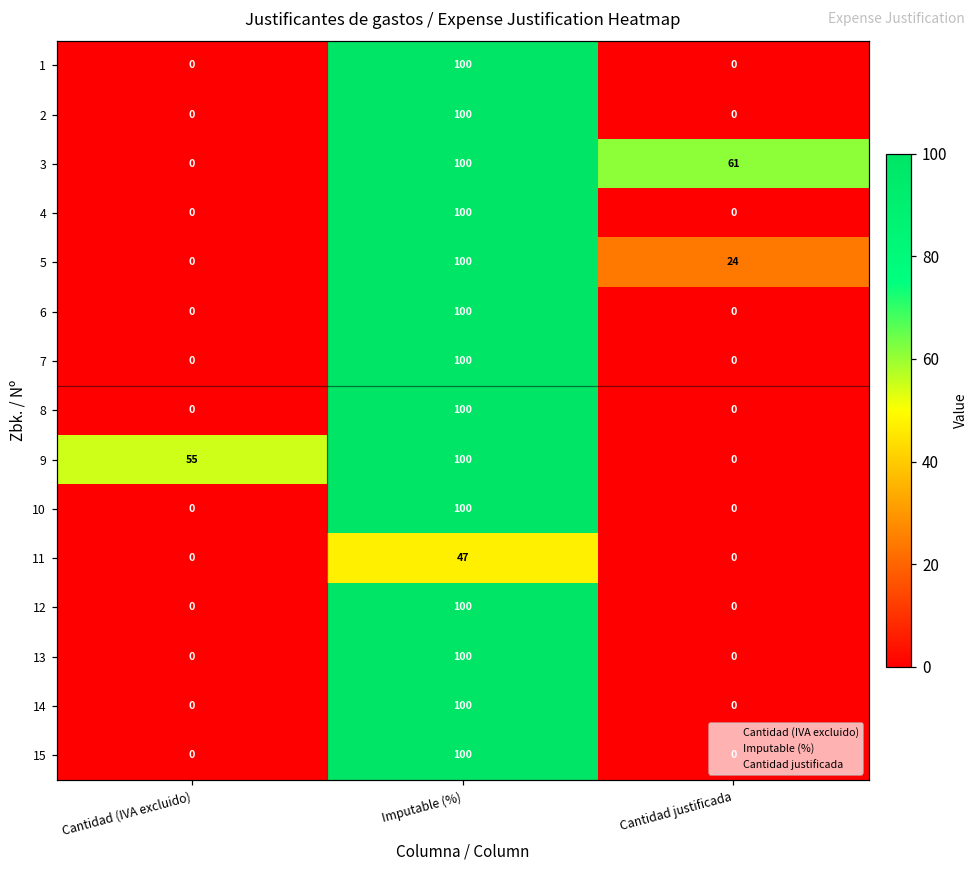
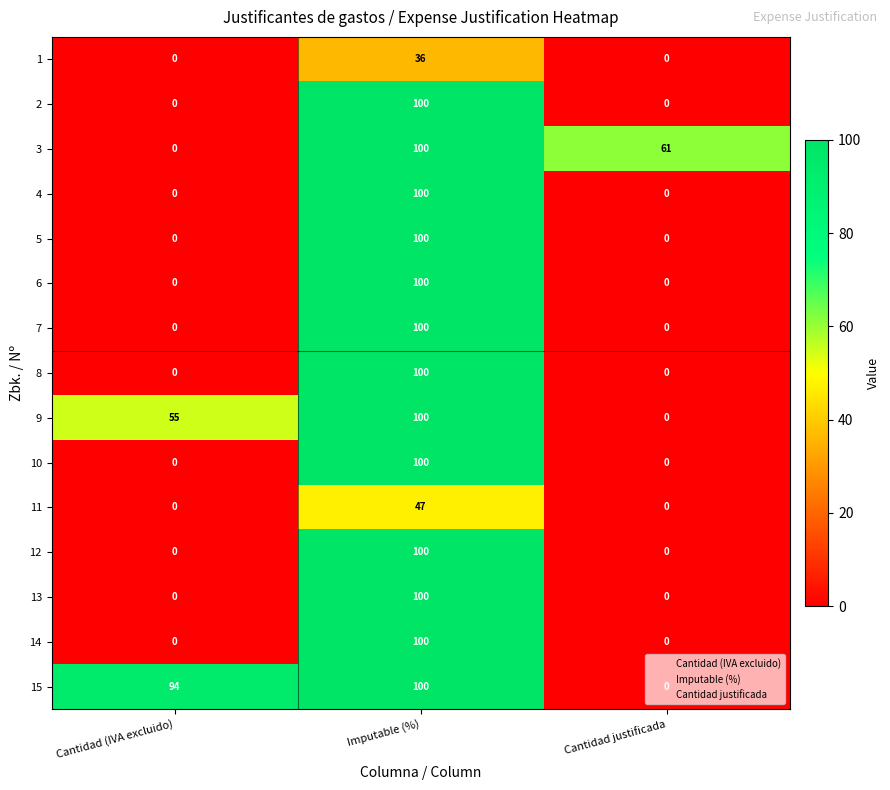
  {
    "1": {
      "Cantidad (IVA excluido)": 0,
-     "Imputable (%)": 100,
+     "Imputable (%)": 36,
      "Cantidad justificada": 0
    },
    "2": {
      "Cantidad (IVA excluido)": 0,
      "Imputable (%)": 100,
      "Cantidad justificada": 0
    },
    "3": {
      "Cantidad (IVA excluido)": 0,
      "Imputable (%)": 100,
      "Cantidad justificada": 61
    },
    "4": {
      "Cantidad (IVA excluido)": 0,
      "Imputable (%)": 100,
      "Cantidad justificada": 0
    },
    "5": {
      "Cantidad (IVA excluido)": 0,
      "Imputable (%)": 100,
-     "Cantidad justificada": 24
+     "Cantidad justificada": 0
    },
    "6": {
      "Cantidad (IVA excluido)": 0,
      "Imputable (%)": 100,
      "Cantidad justificada": 0
    },
    "7": {
      "Cantidad (IVA excluido)": 0,
      "Imputable (%)": 100,
      "Cantidad justificada": 0
    },
    "8": {
      "Cantidad (IVA excluido)": 0,
      "Imputable (%)": 100,
      "Cantidad justificada": 0
    },
    "9": {
      "Cantidad (IVA excluido)": 55,
      "Imputable (%)": 100,
      "Cantidad justificada": 0
    },
    "10": {
      "Cantidad (IVA excluido)": 0,
      "Imputable (%)": 100,
      "Cantidad justificada": 0
    },
    "11": {
      "Cantidad (IVA excluido)": 0,
      "Imputable (%)": 47,
      "Cantidad justificada": 0
    },
    "12": {
      "Cantidad (IVA excluido)": 0,
      "Imputable (%)": 100,
      "Cantidad justificada": 0
    },
    "13": {
      "Cantidad (IVA excluido)": 0,
      "Imputable (%)": 100,
      "Cantidad justificada": 0
    },
    "14": {
      "Cantidad (IVA excluido)": 0,
      "Imputable (%)": 100,
      "Cantidad justificada": 0
    },
    "15": {
-     "Cantidad (IVA excluido)": 0,
+     "Cantidad (IVA excluido)": 94,
      "Imputable (%)": 100
    }
  }
